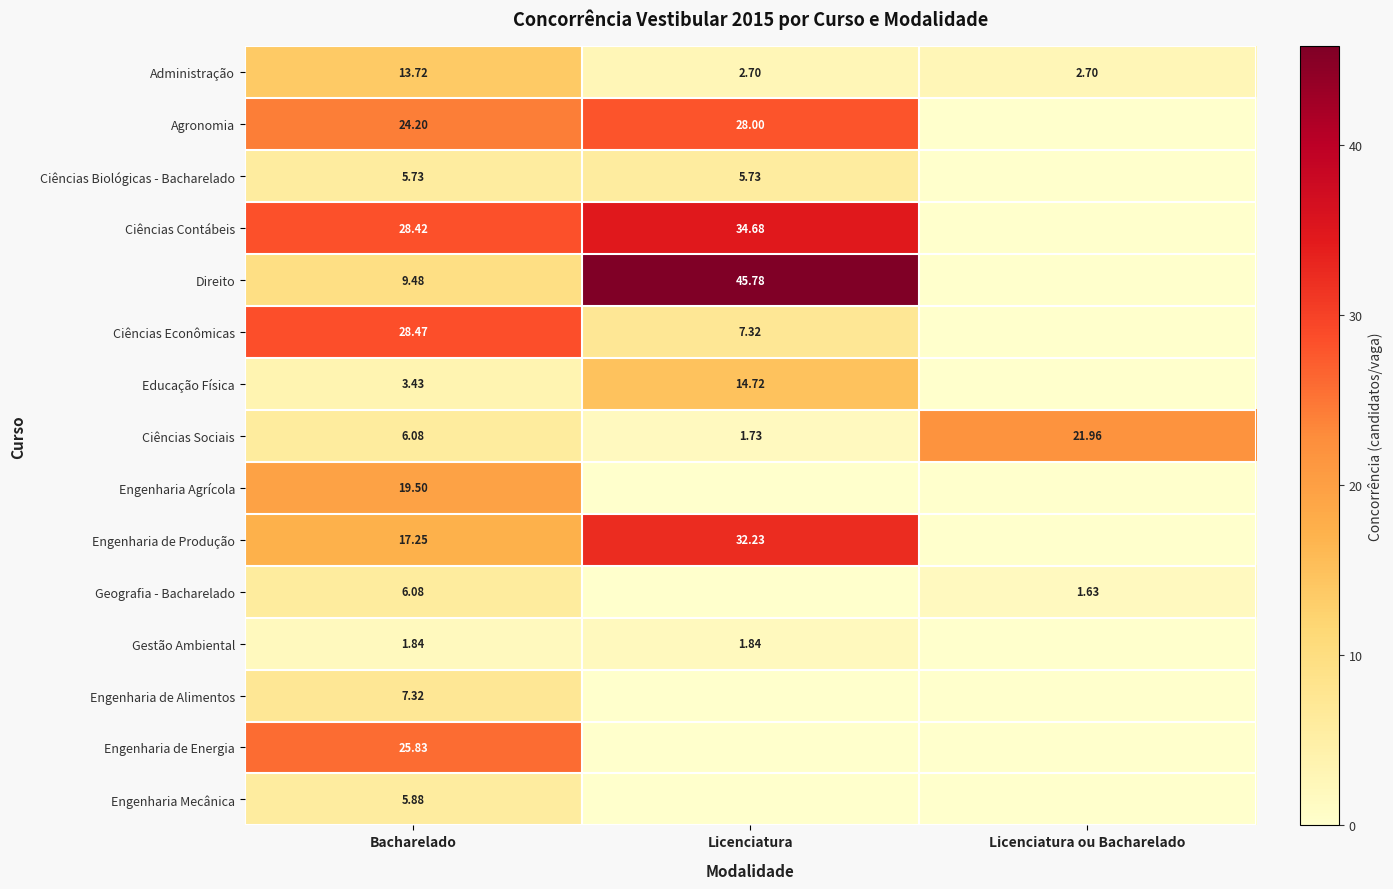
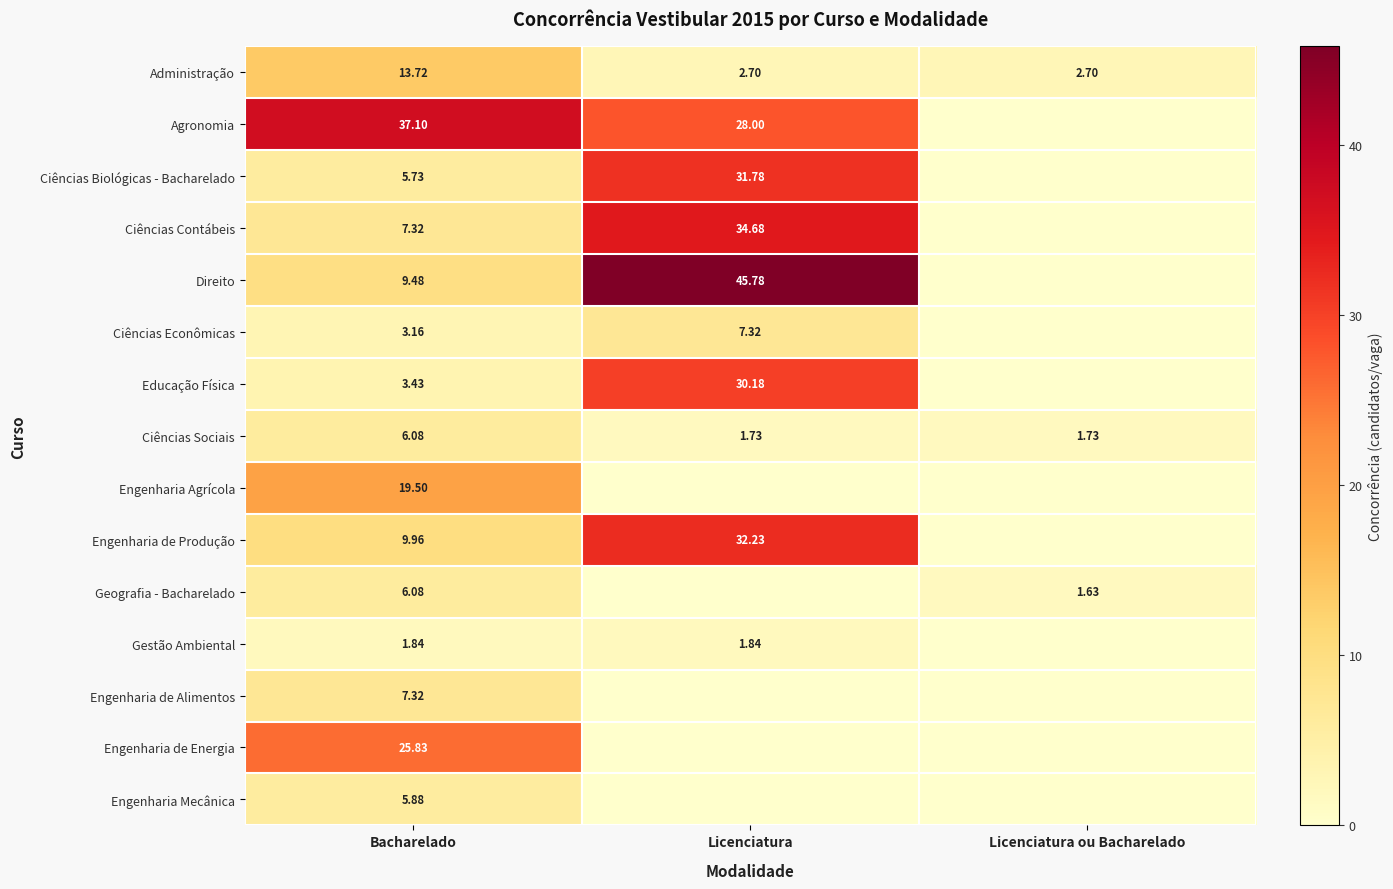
  {
    "Administração": {
      "Bacharelado": 13.72,
      "Licenciatura": 2.70,
      "Licenciatura ou Bacharelado": 2.70
    },
    "Agronomia": {
-     "Bacharelado": 24.20,
+     "Bacharelado": 37.10,
      "Licenciatura": 28.00
    },
    "Ciências Biológicas - Bacharelado": {
      "Bacharelado": 5.73,
-     "Licenciatura": 5.73
+     "Licenciatura": 31.78
    },
    "Ciências Contábeis": {
-     "Bacharelado": 28.42,
+     "Bacharelado": 7.32,
      "Licenciatura": 34.68
    },
    "Direito": {
      "Bacharelado": 9.48,
      "Licenciatura": 45.78
    },
    "Ciências Econômicas": {
-     "Bacharelado": 28.47,
+     "Bacharelado": 3.16,
      "Licenciatura": 7.32
    },
    "Educação Física": {
      "Bacharelado": 3.43,
-     "Licenciatura": 14.72
+     "Licenciatura": 30.18
    },
    "Ciências Sociais": {
      "Bacharelado": 6.08,
      "Licenciatura": 1.73,
-     "Licenciatura ou Bacharelado": 21.96
+     "Licenciatura ou Bacharelado": 1.73
    },
    "Engenharia Agrícola": {
      "Bacharelado": 19.50
    },
    "Engenharia de Produção": {
-     "Bacharelado": 17.25,
+     "Bacharelado": 9.96,
      "Licenciatura": 32.23
    },
    "Geografia - Bacharelado": {
      "Bacharelado": 6.08,
      "Licenciatura ou Bacharelado": 1.63
    },
    "Gestão Ambiental": {
      "Bacharelado": 1.84,
      "Licenciatura": 1.84
    },
    "Engenharia de Alimentos": {
      "Bacharelado": 7.32
    },
    "Engenharia de Energia": {
      "Bacharelado": 25.83
    },
    "Engenharia Mecânica": {
      "Bacharelado": 5.88
    }
  }
